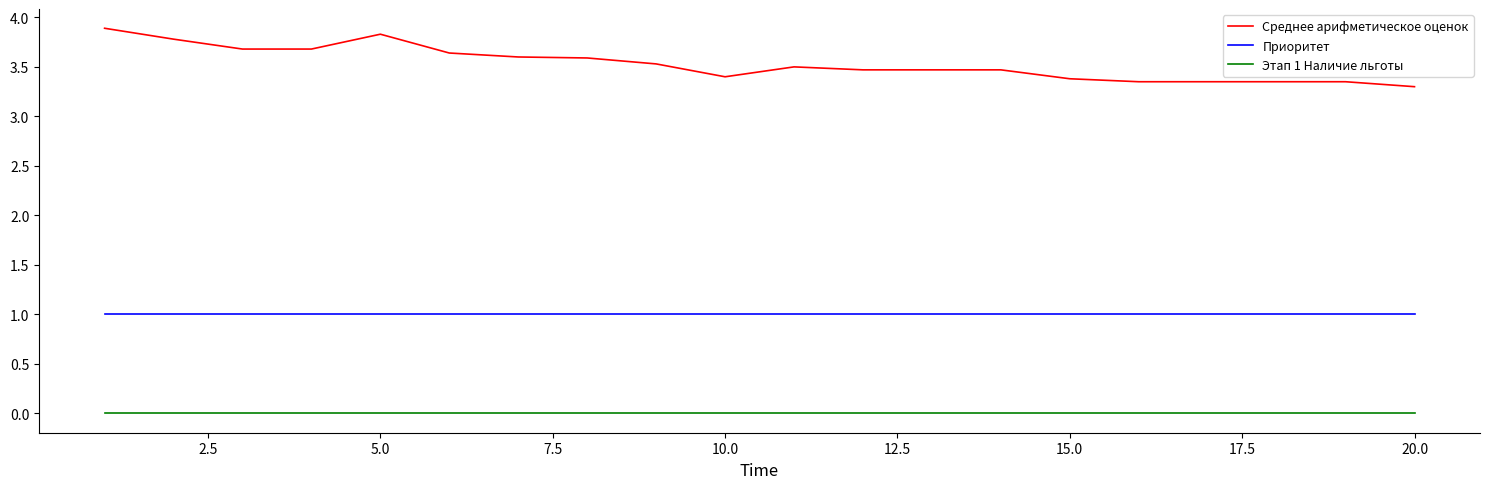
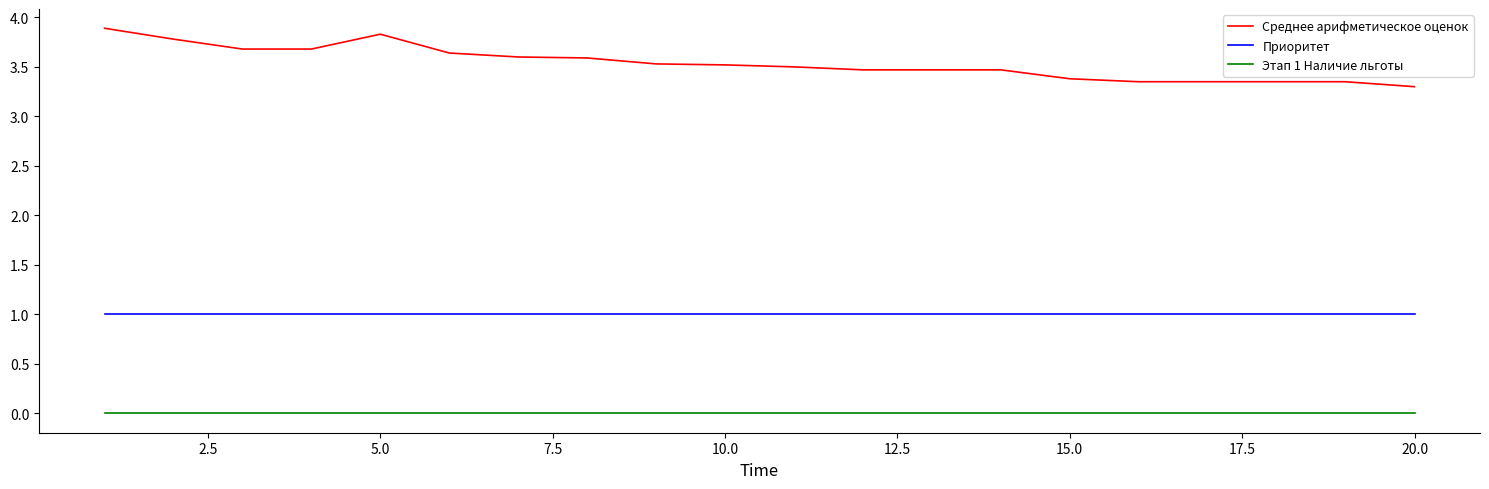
  {
    "Среднее арифметическое оценок": {
      "5.0": 3.8,
-     "10.0": 3.4,
+     "10.0": 3.5,
      "15.0": 3.4,
      "20.0": 3.3
    },
    "Приоритет": {
      "5.0": 1.0,
      "10.0": 1.0,
      "15.0": 1.0,
      "20.0": 1.0
    },
    "Этап 1 Наличие льготы": {
      "5.0": 0.0,
      "10.0": 0.0,
      "15.0": 0.0,
      "20.0": 0.0
    }
  }
